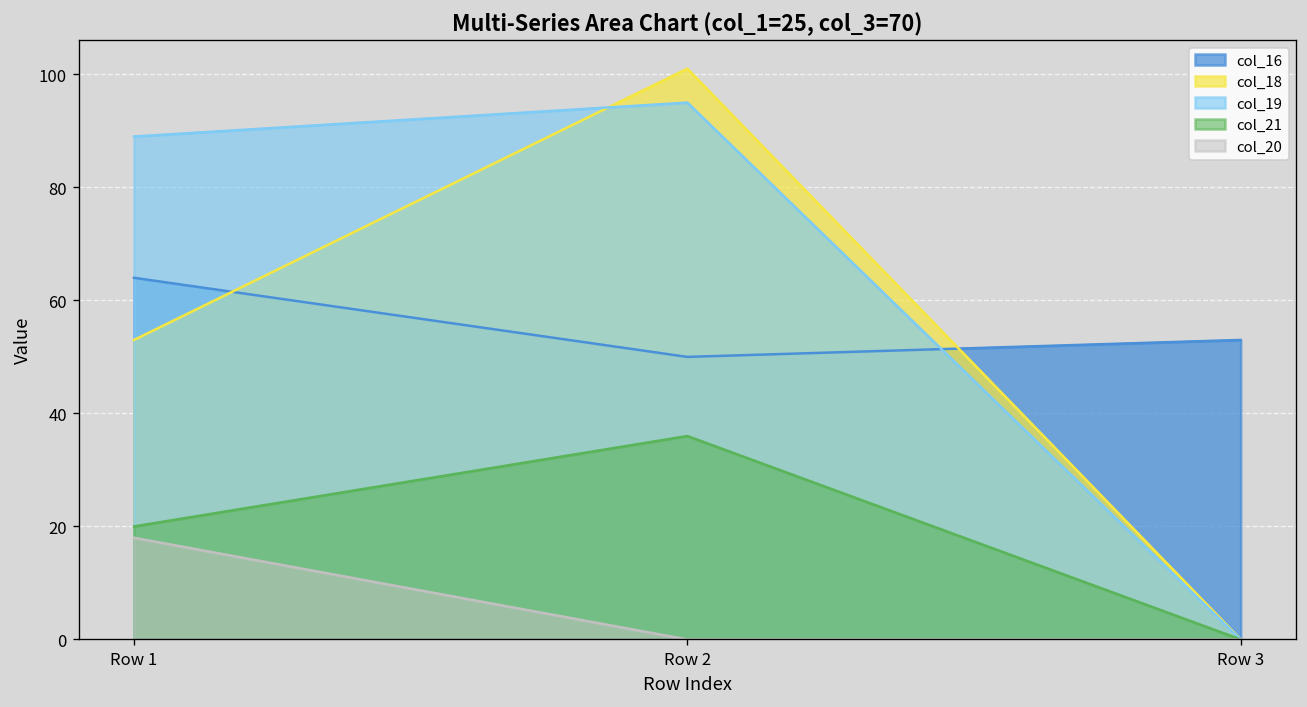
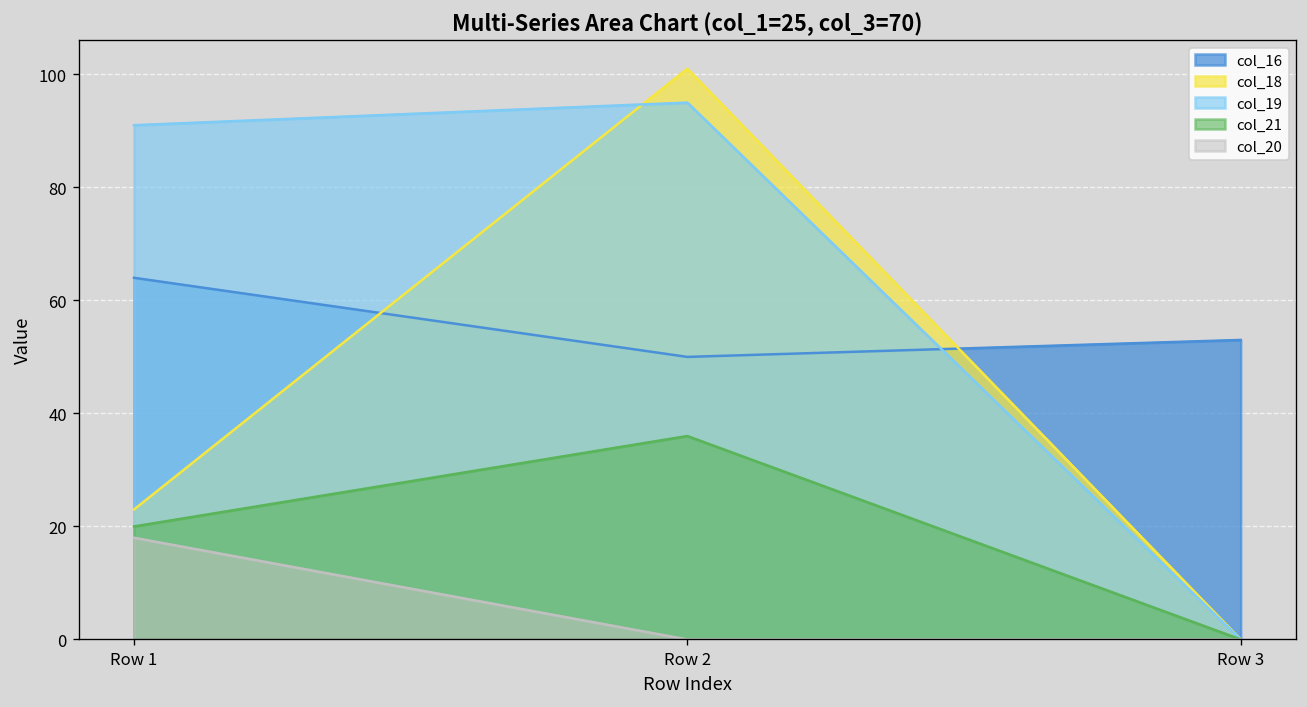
  {
    "col_16": {
      "Row 1": 64,
      "Row 2": 50,
      "Row 3": 53
    },
    "col_18": {
-     "Row 1": 53,
+     "Row 1": 23,
      "Row 2": 101
    },
    "col_19": {
-     "Row 1": 89,
+     "Row 1": 91,
      "Row 2": 95
    },
    "col_21": {
      "Row 1": 20,
      "Row 2": 36
    },
    "col_20": {
      "Row 1": 18,
      "Row 2": 0
    }
  }
